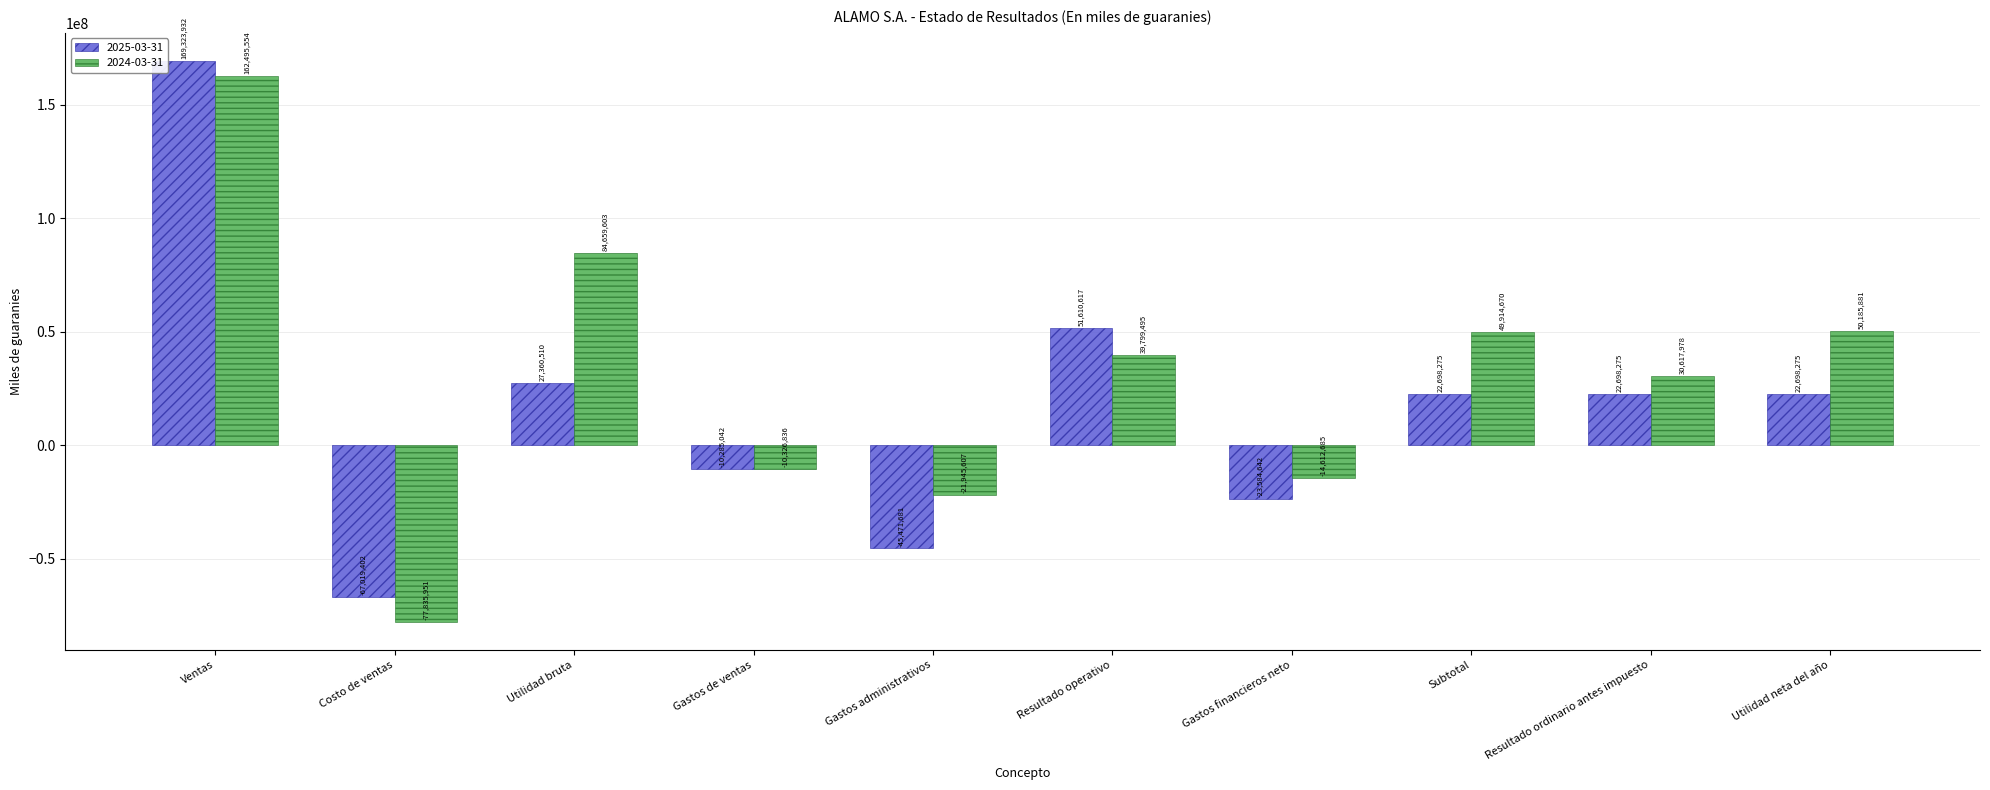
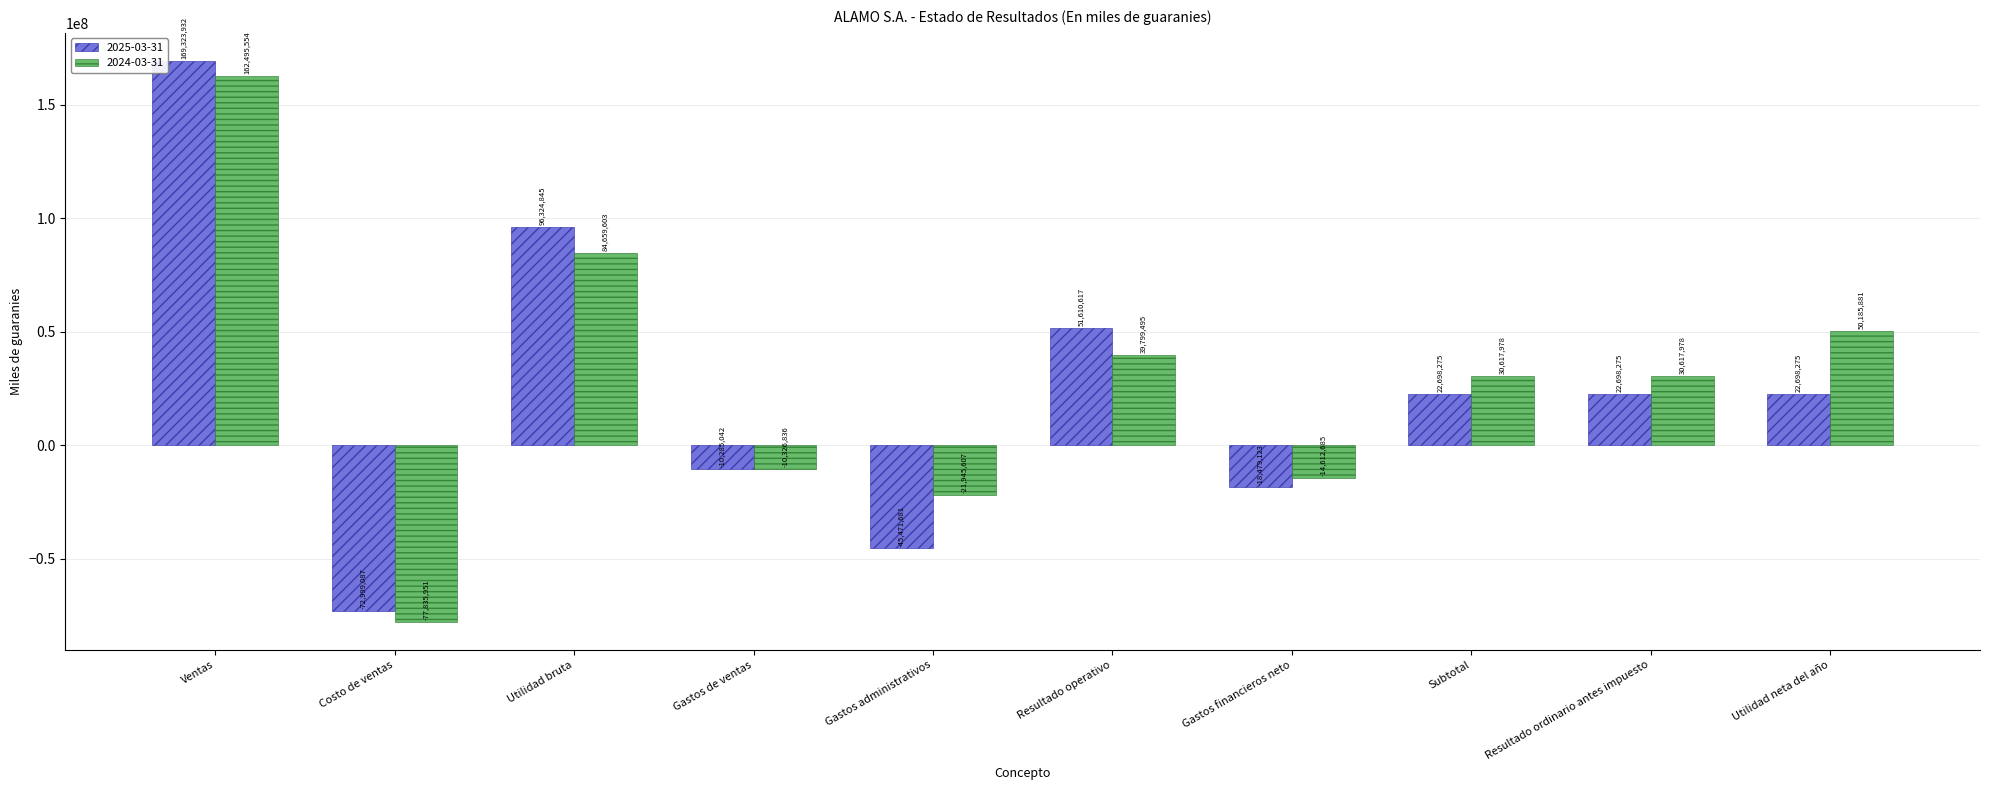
  {
    "2025-03-31": {
      "Ventas": "169,323,932",
-     "Costo de ventas": "-67,019,402",
-     "Utilidad bruta": "27,360,510",
+     "Costo de ventas": "-72,999,087",
+     "Utilidad bruta": "96,324,845",
      "Gastos de ventas": "-10,285,042",
      "Gastos administrativos": "-45,471,681",
      "Resultado operativo": "51,610,617",
-     "Gastos financieros neto": "-23,584,642",
+     "Gastos financieros neto": "-18,479,123",
      "Subtotal": "22,698,275",
      "Resultado ordinario antes impuesto": "22,698,275",
      "Utilidad neta del año": "22,698,275"
    },
    "2024-03-31": {
      "Ventas": "162,495,554",
      "Costo de ventas": "-77,835,951",
      "Utilidad bruta": "84,659,603",
      "Gastos de ventas": "-10,326,836",
      "Gastos administrativos": "-21,945,607",
      "Resultado operativo": "39,799,495",
      "Gastos financieros neto": "-14,612,685",
-     "Subtotal": "49,914,670",
+     "Subtotal": "30,617,978",
      "Resultado ordinario antes impuesto": "30,617,978",
      "Utilidad neta del año": "50,185,881"
    }
  }
